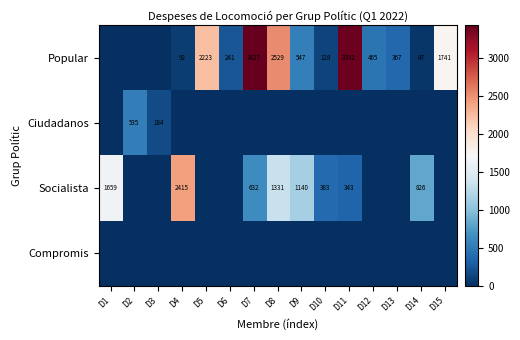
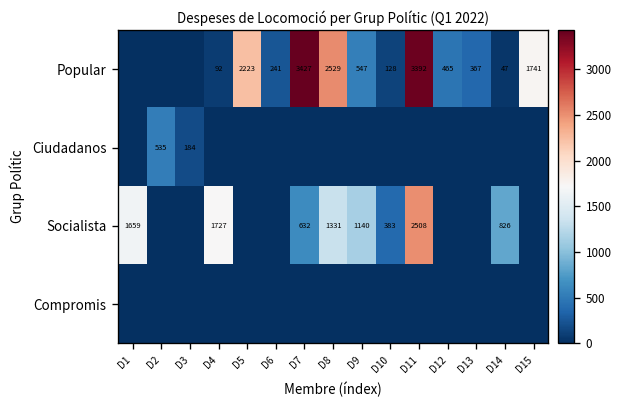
  {
    "Popular": {
      "D4": 92,
      "D5": 2223,
      "D6": 241,
      "D7": 3427,
      "D8": 2529,
      "D9": 547,
      "D10": 128,
      "D11": 3392,
      "D12": 465,
      "D13": 367,
      "D14": 47,
      "D15": 1741
    },
    "Ciudadanos": {
      "D2": 535,
      "D3": 184
    },
    "Socialista": {
      "D1": 1659,
-     "D4": 2415,
+     "D4": 1727,
      "D7": 632,
      "D8": 1331,
      "D9": 1140,
      "D10": 383,
-     "D11": 343,
+     "D11": 2508,
      "D14": 826
    }
  }
